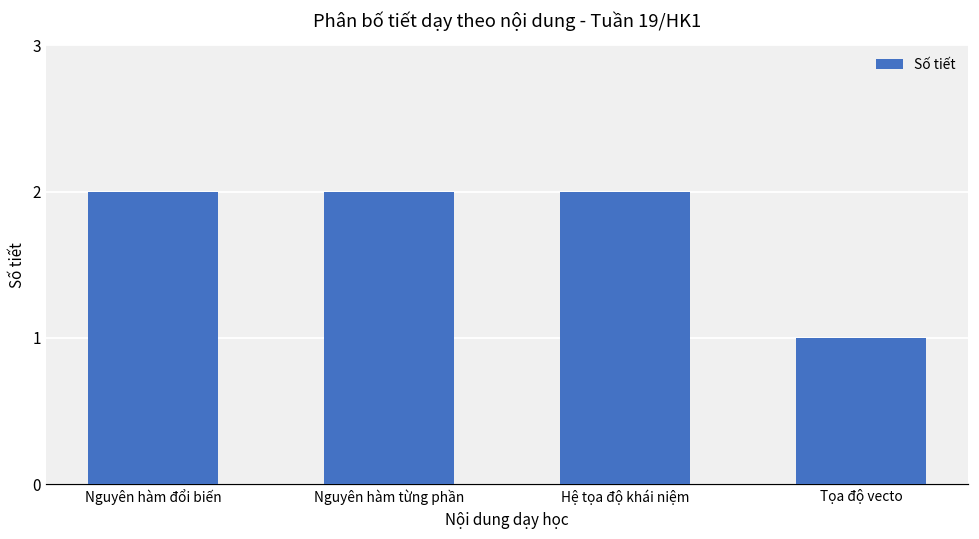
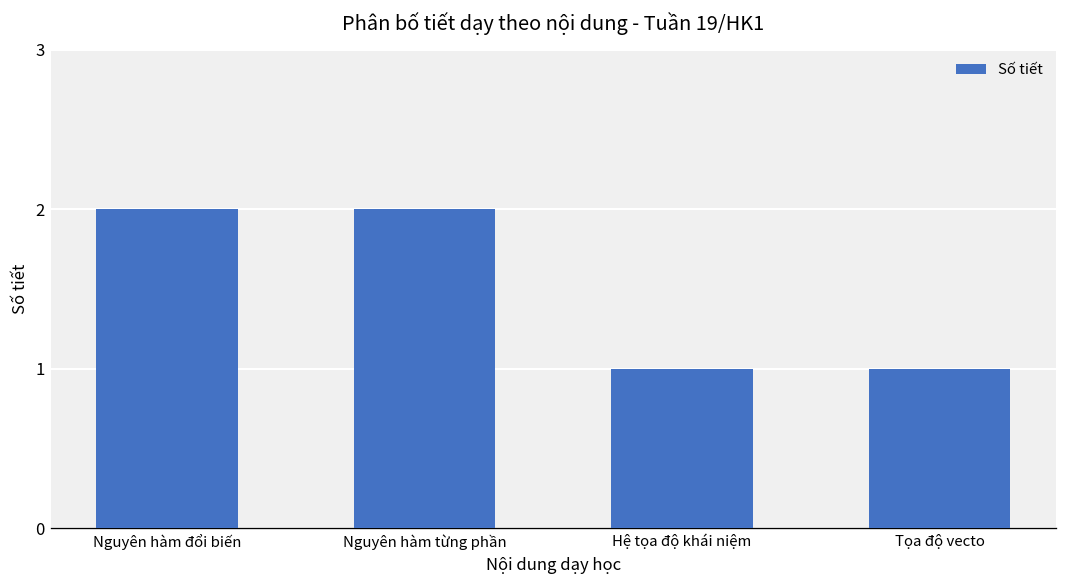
  {
    "Nguyên hàm đổi biến": 2,
    "Nguyên hàm từng phần": 2,
-   "Hệ tọa độ khái niệm": 2,
+   "Hệ tọa độ khái niệm": 1,
    "Tọa độ vecto": 1
  }
